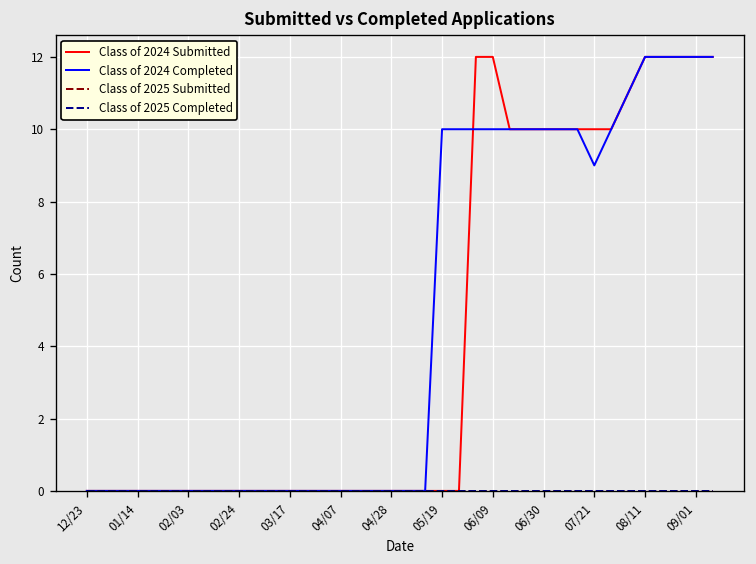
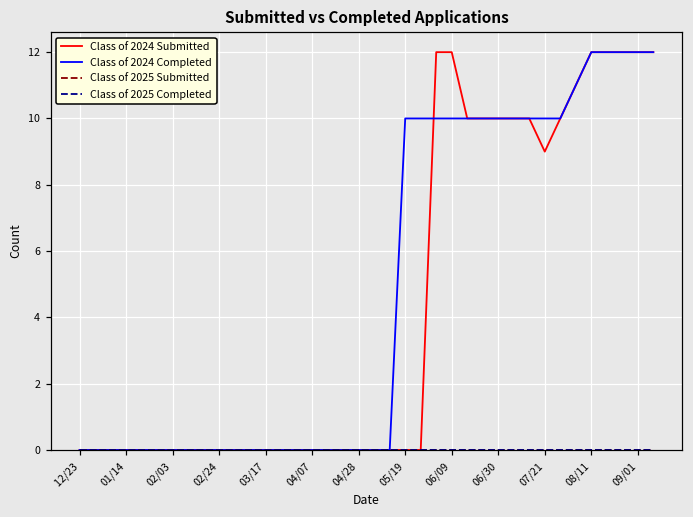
  {
    "Class of 2024 Submitted": {
      "06/09": 12,
-     "07/21": 10
+     "07/21": 9
    },
    "Class of 2024 Completed": {
      "05/19": 10,
      "06/09": 10,
-     "07/21": 9
+     "07/21": 10
    },
    "Class of 2025 Completed": {
      "06/09": 0,
      "06/30": 0,
      "07/21": 0,
      "08/11": 0,
      "09/01": 0
    }
  }
